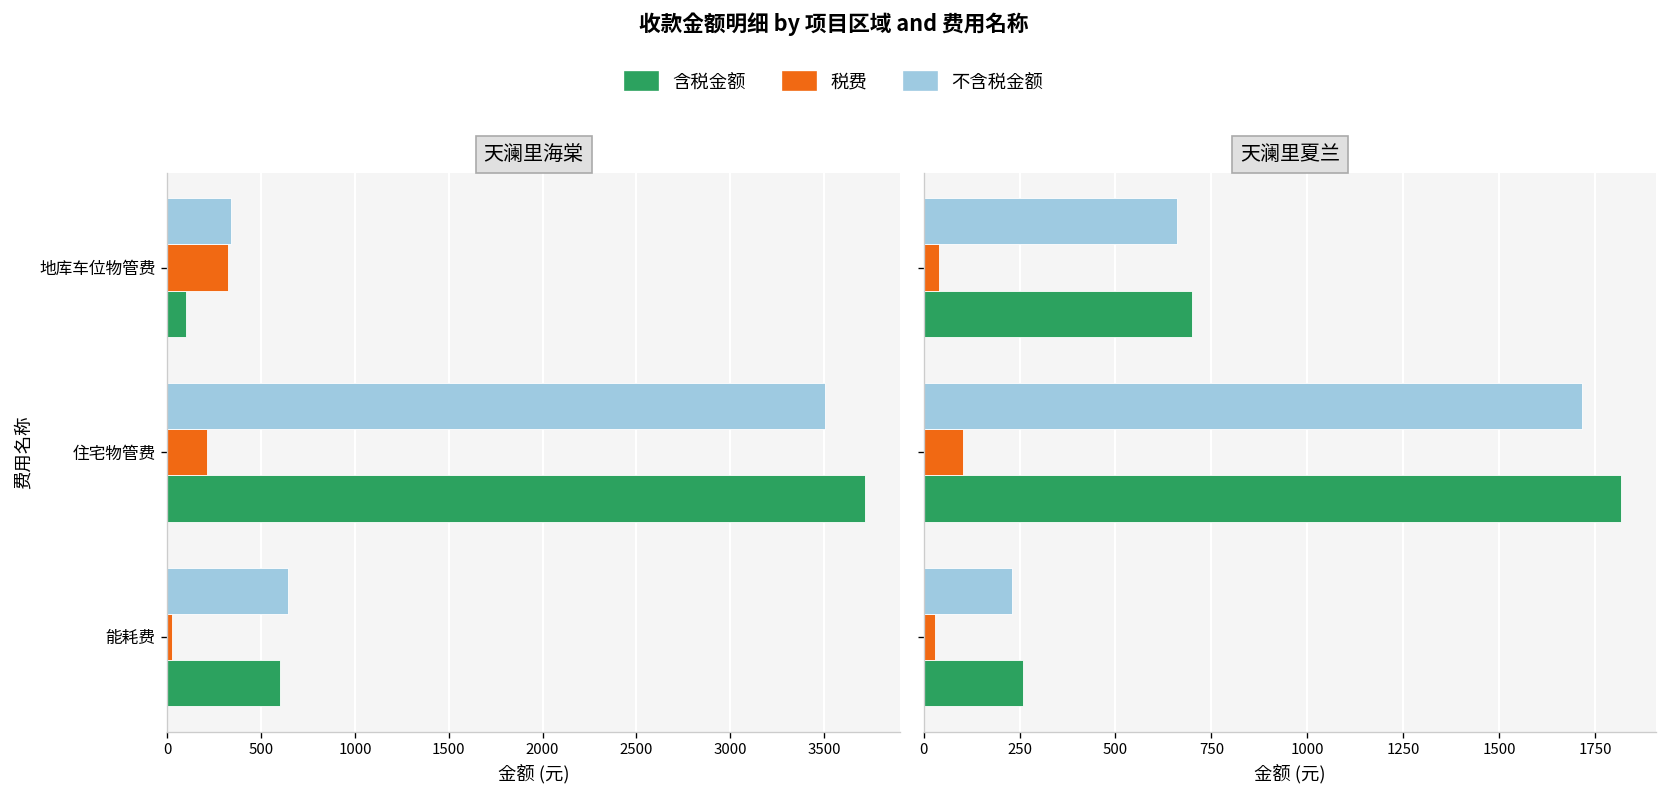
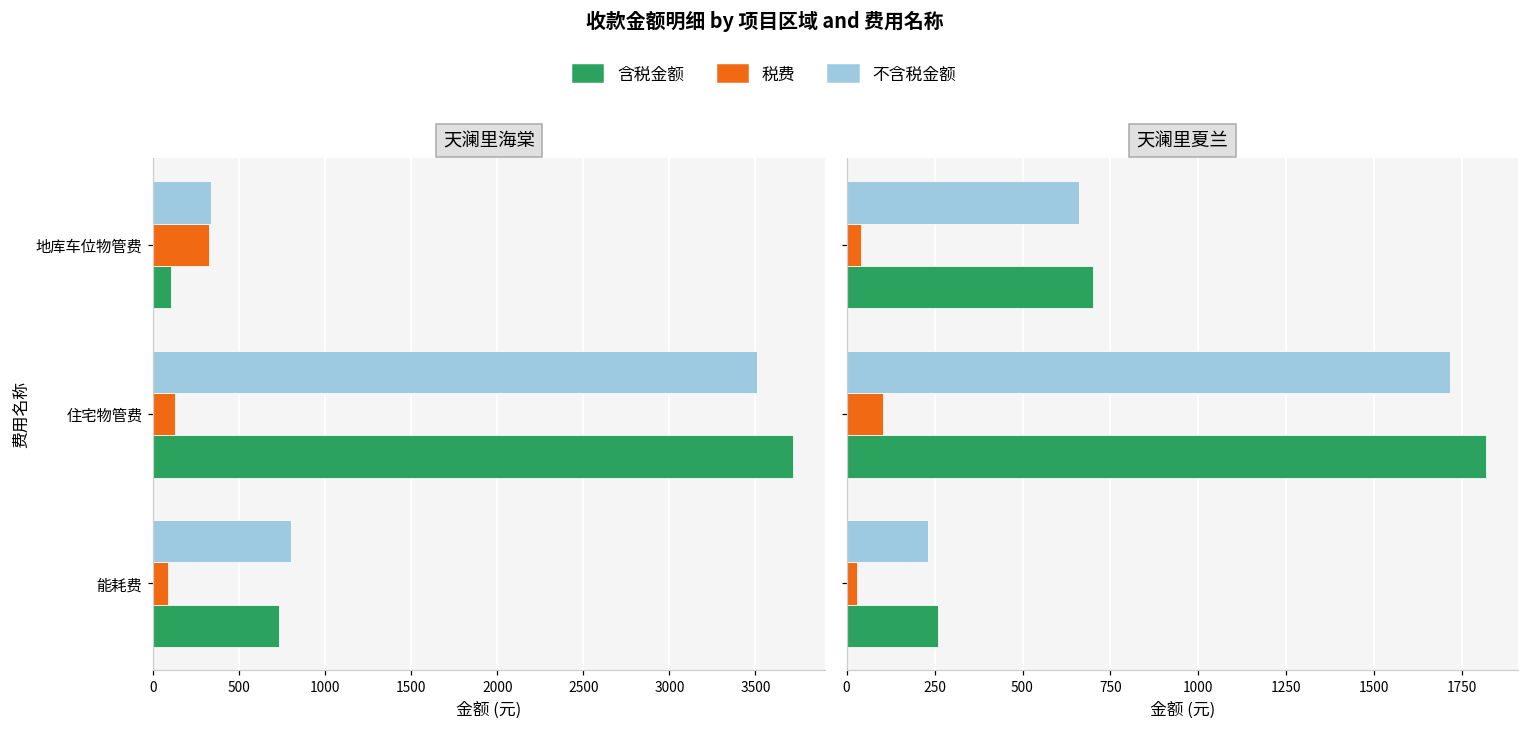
  {
    "天澜里海棠": {
      "含税金额": {
        "地库车位物管费": 100,
        "住宅物管费": 3720,
-       "能耗费": 600
+       "能耗费": 730
      },
      "税费": {
        "地库车位物管费": 320,
-       "住宅物管费": 210,
-       "能耗费": 30
+       "住宅物管费": 130,
+       "能耗费": 80
      },
      "不含税金额": {
        "地库车位物管费": 340,
        "住宅物管费": 3510,
-       "能耗费": 640
+       "能耗费": 800
      }
    }
  }
